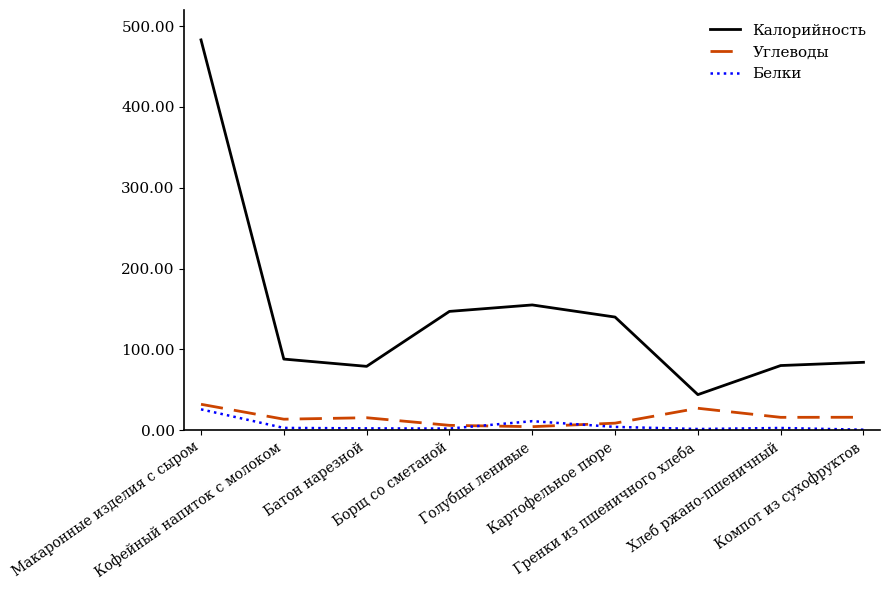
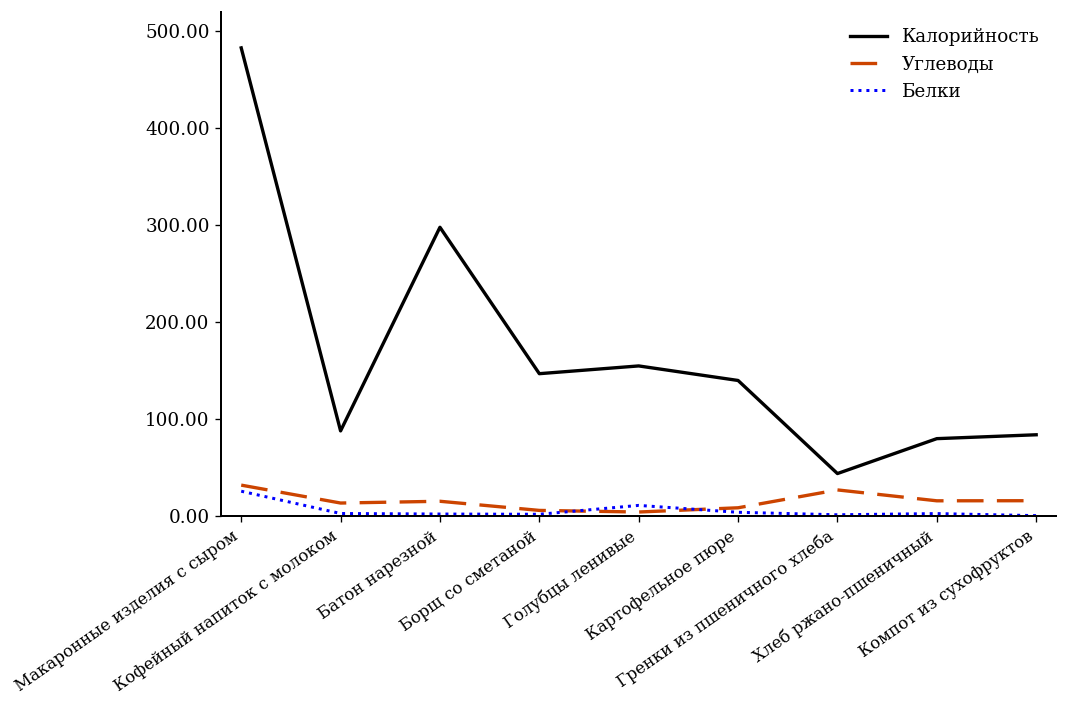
  {
    "Калорийность": {
      "Макаронные изделия с сыром": 480,
      "Кофейный напиток с молоком": 90,
-     "Батон нарезной": 80,
+     "Батон нарезной": 300,
      "Борщ со сметаной": 150,
      "Голубцы ленивые": 160,
      "Картофельное пюре": 140,
      "Гренки из пшеничного хлеба": 40,
      "Хлеб ржано-пшеничный": 80,
      "Компот из сухофруктов": 80
    },
    "Углеводы": {
      "Макаронные изделия с сыром": 30,
      "Кофейный напиток с молоком": 10,
      "Батон нарезной": 20,
      "Борщ со сметаной": 10,
      "Голубцы ленивые": 0,
      "Картофельное пюре": 10,
      "Гренки из пшеничного хлеба": 30,
      "Хлеб ржано-пшеничный": 20,
      "Компот из сухофруктов": 20
    },
    "Белки": {
      "Макаронные изделия с сыром": 30,
      "Кофейный напиток с молоком": 0,
      "Батон нарезной": 0,
      "Борщ со сметаной": 0,
      "Голубцы ленивые": 10,
      "Картофельное пюре": 0,
      "Гренки из пшеничного хлеба": 0,
      "Хлеб ржано-пшеничный": 0,
      "Компот из сухофруктов": 0
    }
  }
